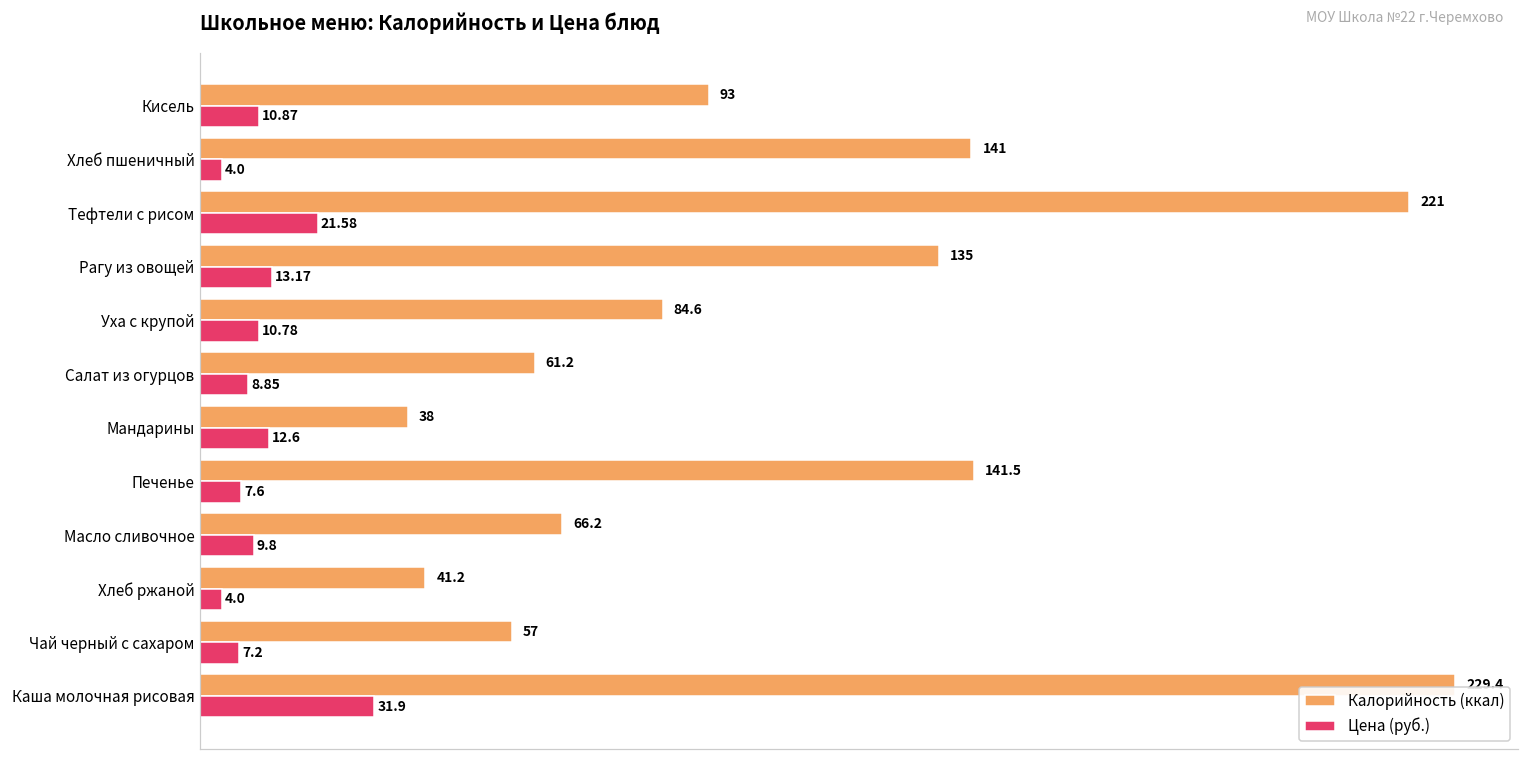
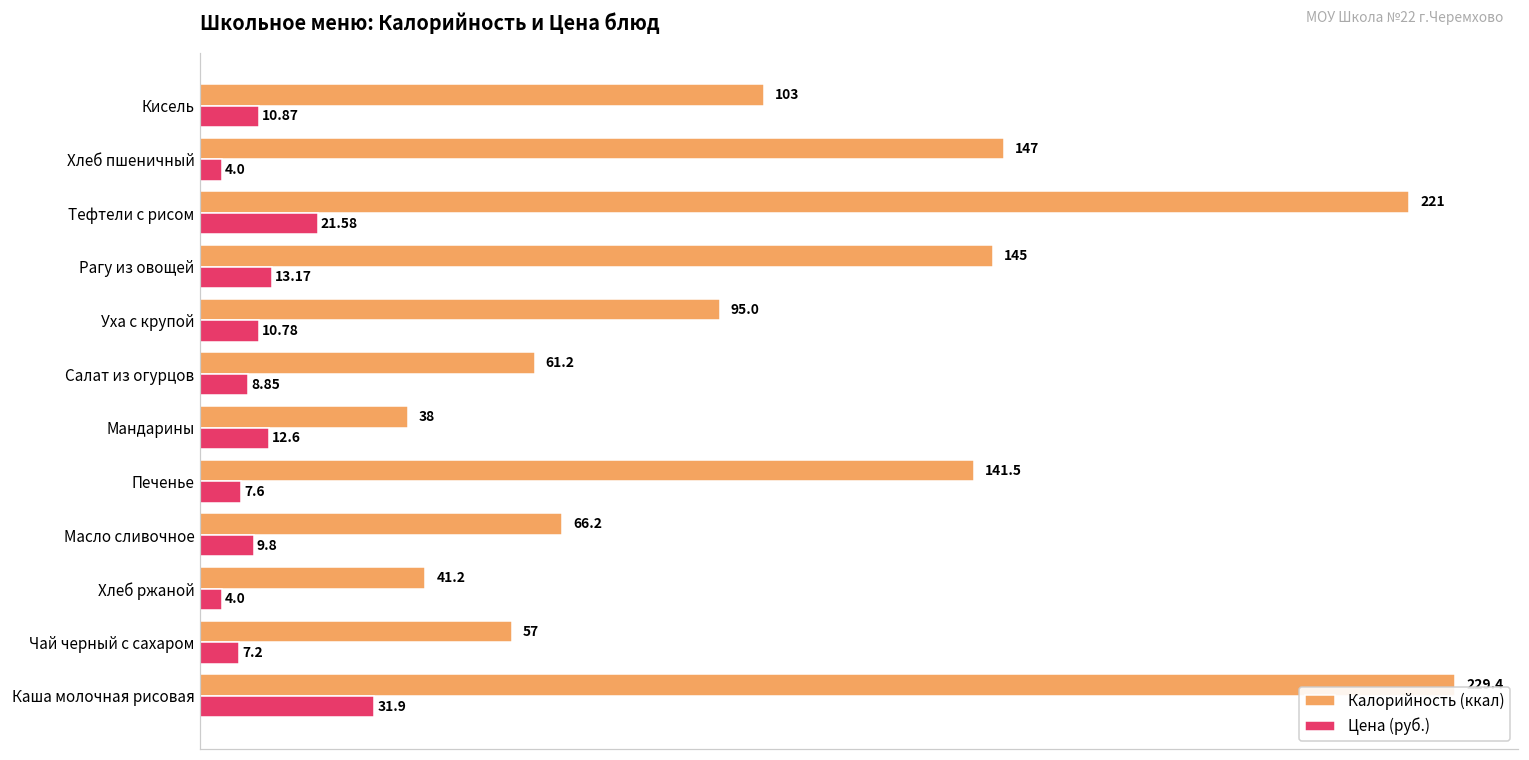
  {
    "Калорийность (ккал)": {
-     "Кисель": 93,
-     "Хлеб пшеничный": 141,
+     "Кисель": 103,
+     "Хлеб пшеничный": 147,
      "Тефтели с рисом": 221,
-     "Рагу из овощей": 135,
-     "Уха с крупой": 84.6,
+     "Рагу из овощей": 145,
+     "Уха с крупой": 95.0,
      "Салат из огурцов": 61.2,
      "Мандарины": 38,
      "Печенье": 141.5,
      "Масло сливочное": 66.2,
      "Хлеб ржаной": 41.2,
      "Чай черный с сахаром": 57
    },
    "Цена (руб.)": {
      "Кисель": 10.87,
      "Хлеб пшеничный": 4.0,
      "Тефтели с рисом": 21.58,
      "Рагу из овощей": 13.17,
      "Уха с крупой": 10.78,
      "Салат из огурцов": 8.85,
      "Мандарины": 12.6,
      "Печенье": 7.6,
      "Масло сливочное": 9.8,
      "Хлеб ржаной": 4.0,
      "Чай черный с сахаром": 7.2,
      "Каша молочная рисовая": 31.9
    }
  }
